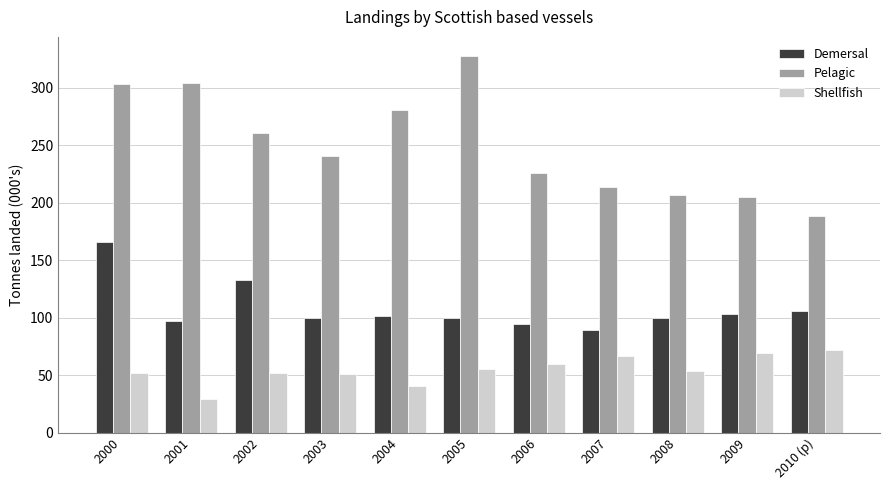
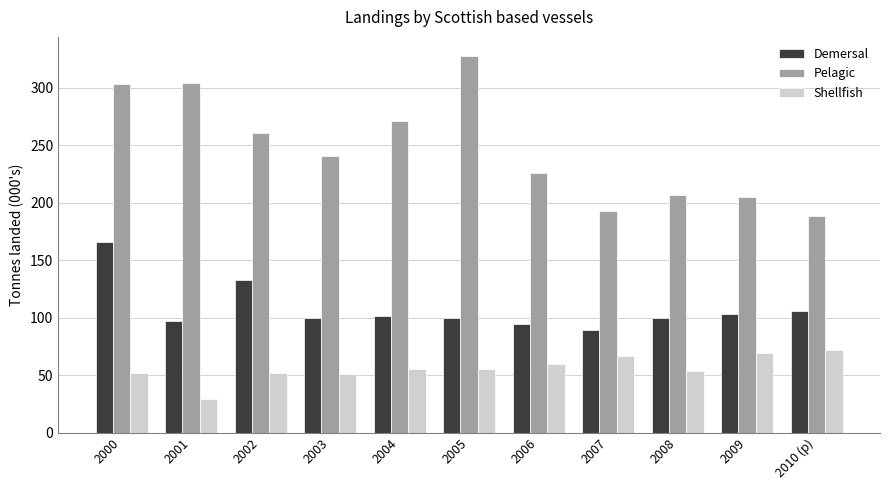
  {
    "Demersal": {
      "2000": 166,
      "2001": 97,
      "2002": 133,
      "2003": 100,
      "2004": 101,
      "2005": 100,
      "2006": 94,
      "2007": 89,
      "2008": 100,
      "2009": 103,
      "2010 (p)": 106
    },
    "Pelagic": {
      "2000": 303,
      "2001": 304,
      "2002": 261,
      "2003": 241,
-     "2004": 281,
+     "2004": 271,
      "2005": 328,
      "2006": 226,
-     "2007": 213,
+     "2007": 193,
      "2008": 207,
      "2009": 205,
      "2010 (p)": 189
    },
    "Shellfish": {
      "2000": 52,
      "2001": 29,
      "2002": 52,
      "2003": 51,
-     "2004": 41,
+     "2004": 55,
      "2005": 55,
      "2006": 59,
      "2007": 67,
      "2008": 54,
      "2009": 69,
      "2010 (p)": 72
    }
  }
